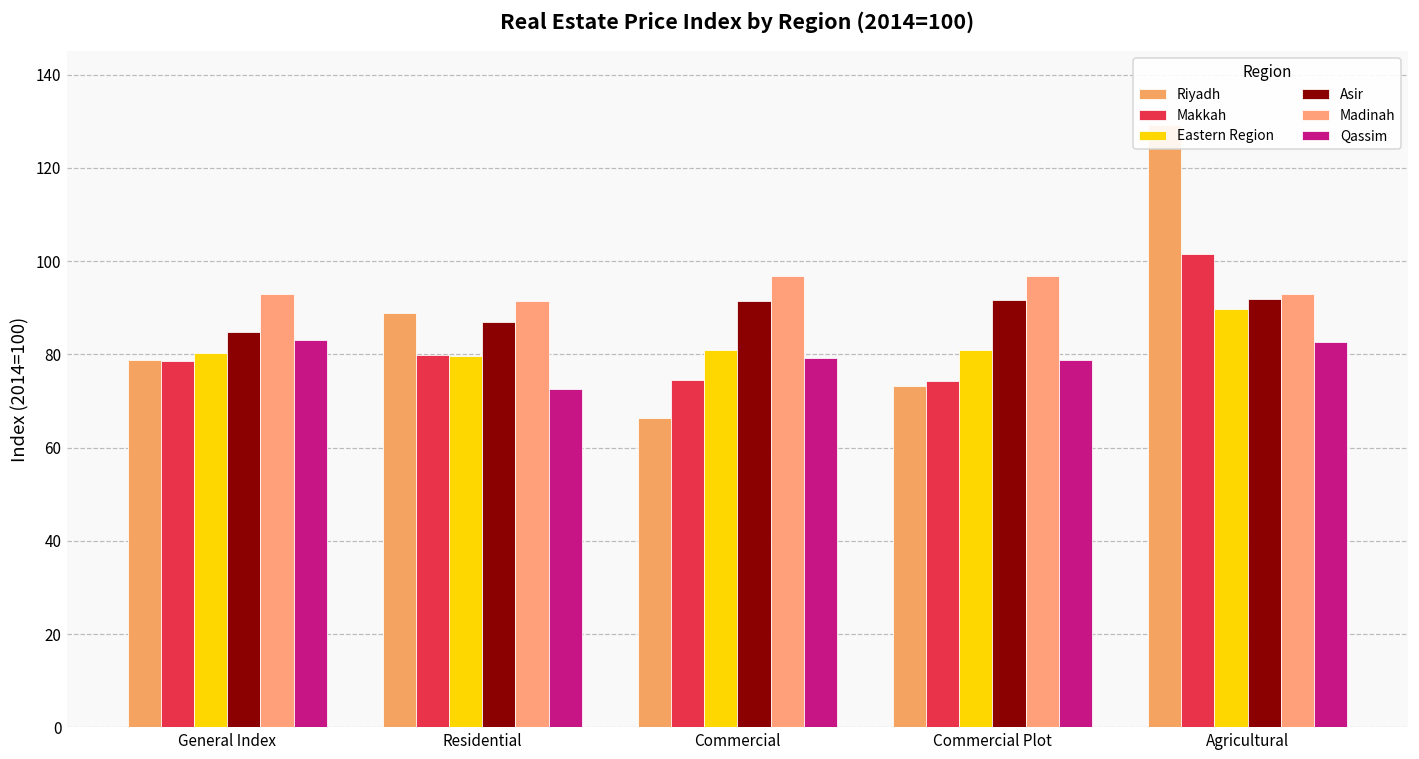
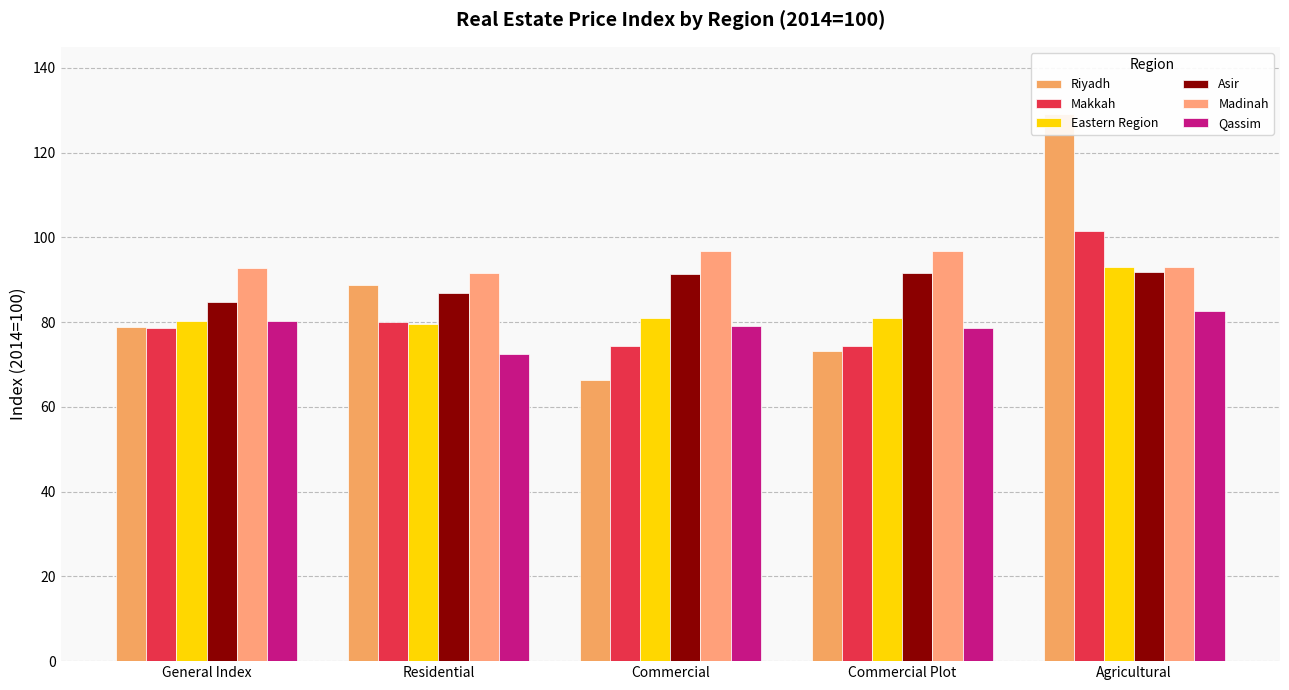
  {
    "Makkah": {
      "General Index": 79,
      "Residential": 80,
      "Commercial": 74,
      "Commercial Plot": 74,
      "Agricultural": 102
    },
    "Eastern Region": {
      "General Index": 80,
      "Residential": 80,
      "Commercial": 81,
      "Commercial Plot": 81,
-     "Agricultural": 90
+     "Agricultural": 93
    },
    "Asir": {
      "General Index": 85,
      "Residential": 87,
      "Commercial": 91,
      "Commercial Plot": 92,
      "Agricultural": 92
    },
    "Qassim": {
-     "General Index": 83,
+     "General Index": 80,
      "Residential": 73,
      "Commercial": 79,
      "Commercial Plot": 79,
      "Agricultural": 83
    }
  }
